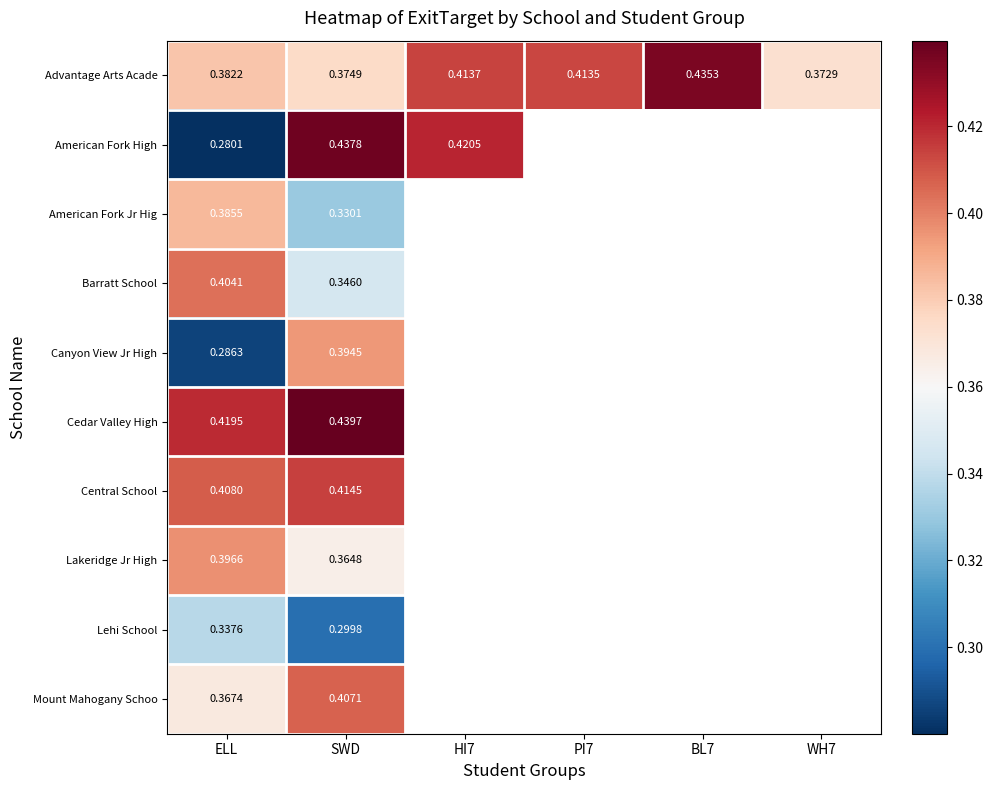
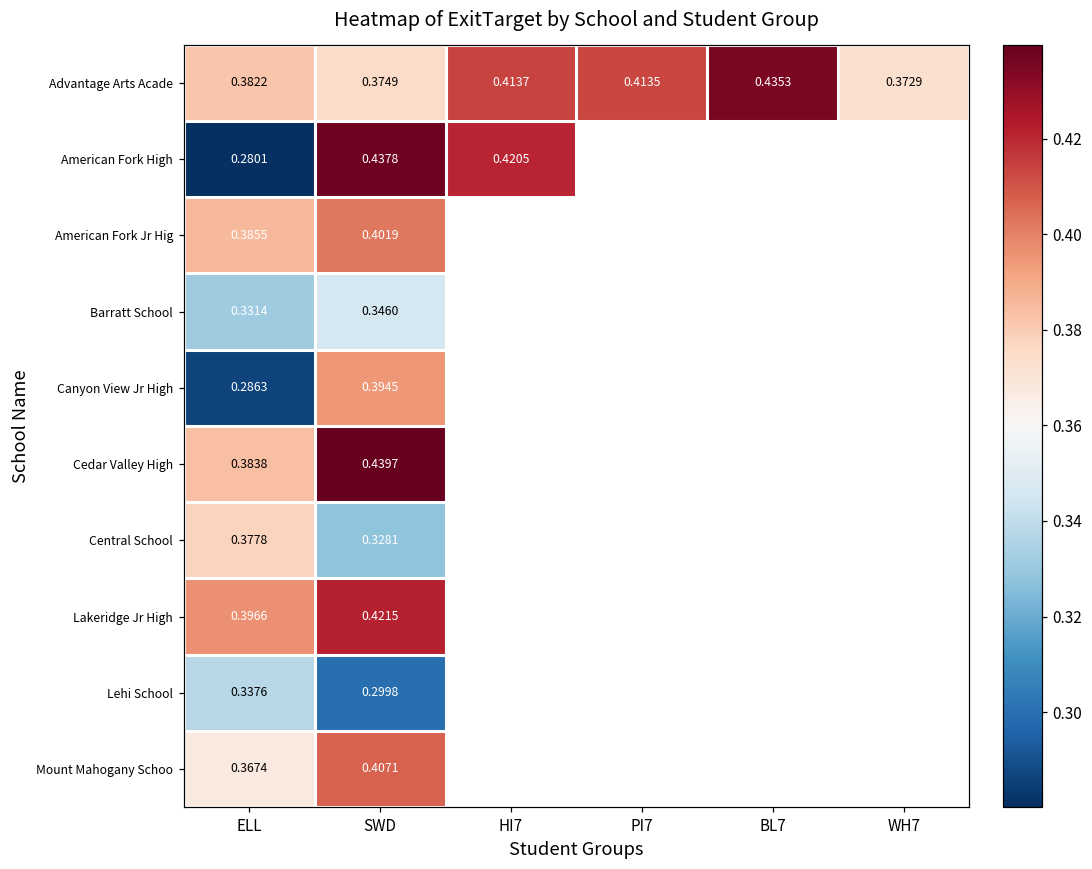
  {
    "Advantage Arts Acade": {
      "ELL": 0.3822,
      "SWD": 0.3749,
      "HI7": 0.4137,
      "PI7": 0.4135,
      "BL7": 0.4353,
      "WH7": 0.3729
    },
    "American Fork High": {
      "ELL": 0.2801,
      "SWD": 0.4378,
      "HI7": 0.4205
    },
    "American Fork Jr Hig": {
      "ELL": 0.3855,
-     "SWD": 0.3301
+     "SWD": 0.4019
    },
    "Barratt School": {
-     "ELL": 0.4041,
+     "ELL": 0.3314,
      "SWD": 0.3460
    },
    "Canyon View Jr High": {
      "ELL": 0.2863,
      "SWD": 0.3945
    },
    "Cedar Valley High": {
-     "ELL": 0.4195,
+     "ELL": 0.3838,
      "SWD": 0.4397
    },
    "Central School": {
-     "ELL": 0.4080,
-     "SWD": 0.4145
+     "ELL": 0.3778,
+     "SWD": 0.3281
    },
    "Lakeridge Jr High": {
      "ELL": 0.3966,
-     "SWD": 0.3648
+     "SWD": 0.4215
    },
    "Lehi School": {
      "ELL": 0.3376,
      "SWD": 0.2998
    },
    "Mount Mahogany Schoo": {
      "ELL": 0.3674,
      "SWD": 0.4071
    }
  }
